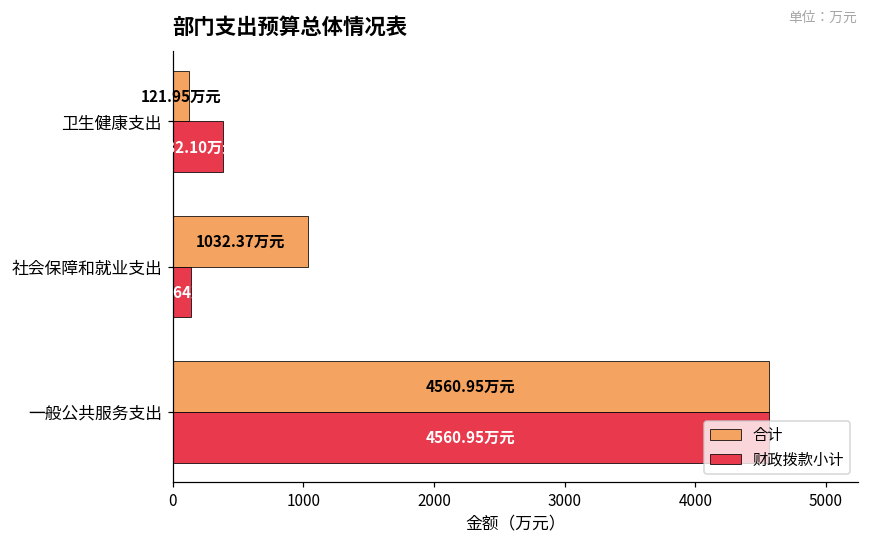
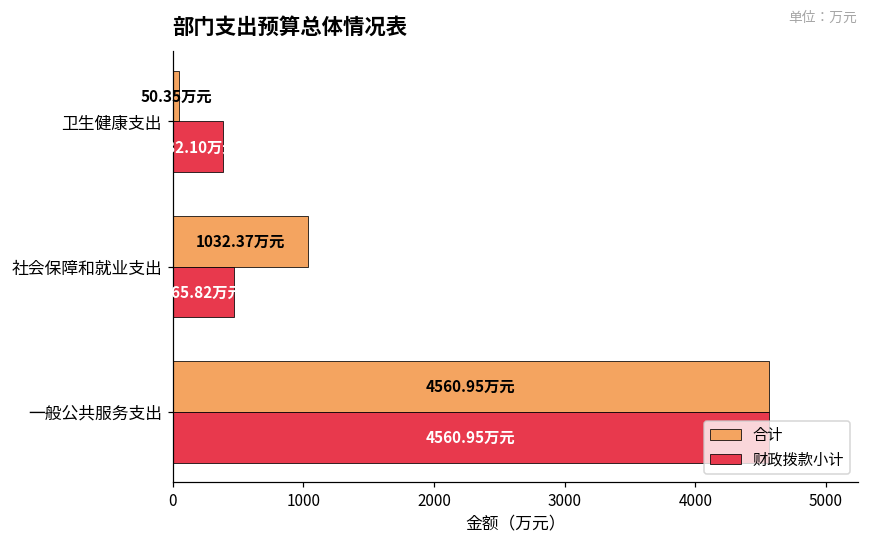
  {
    "合计": {
-     "卫生健康支出": 121.95,
+     "卫生健康支出": 50.35,
      "社会保障和就业支出": 1032.37,
      "一般公共服务支出": 4560.95
    },
    "财政拨款小计": {
-     "社会保障和就业支出": 140
+     "社会保障和就业支出": 470
    }
  }
